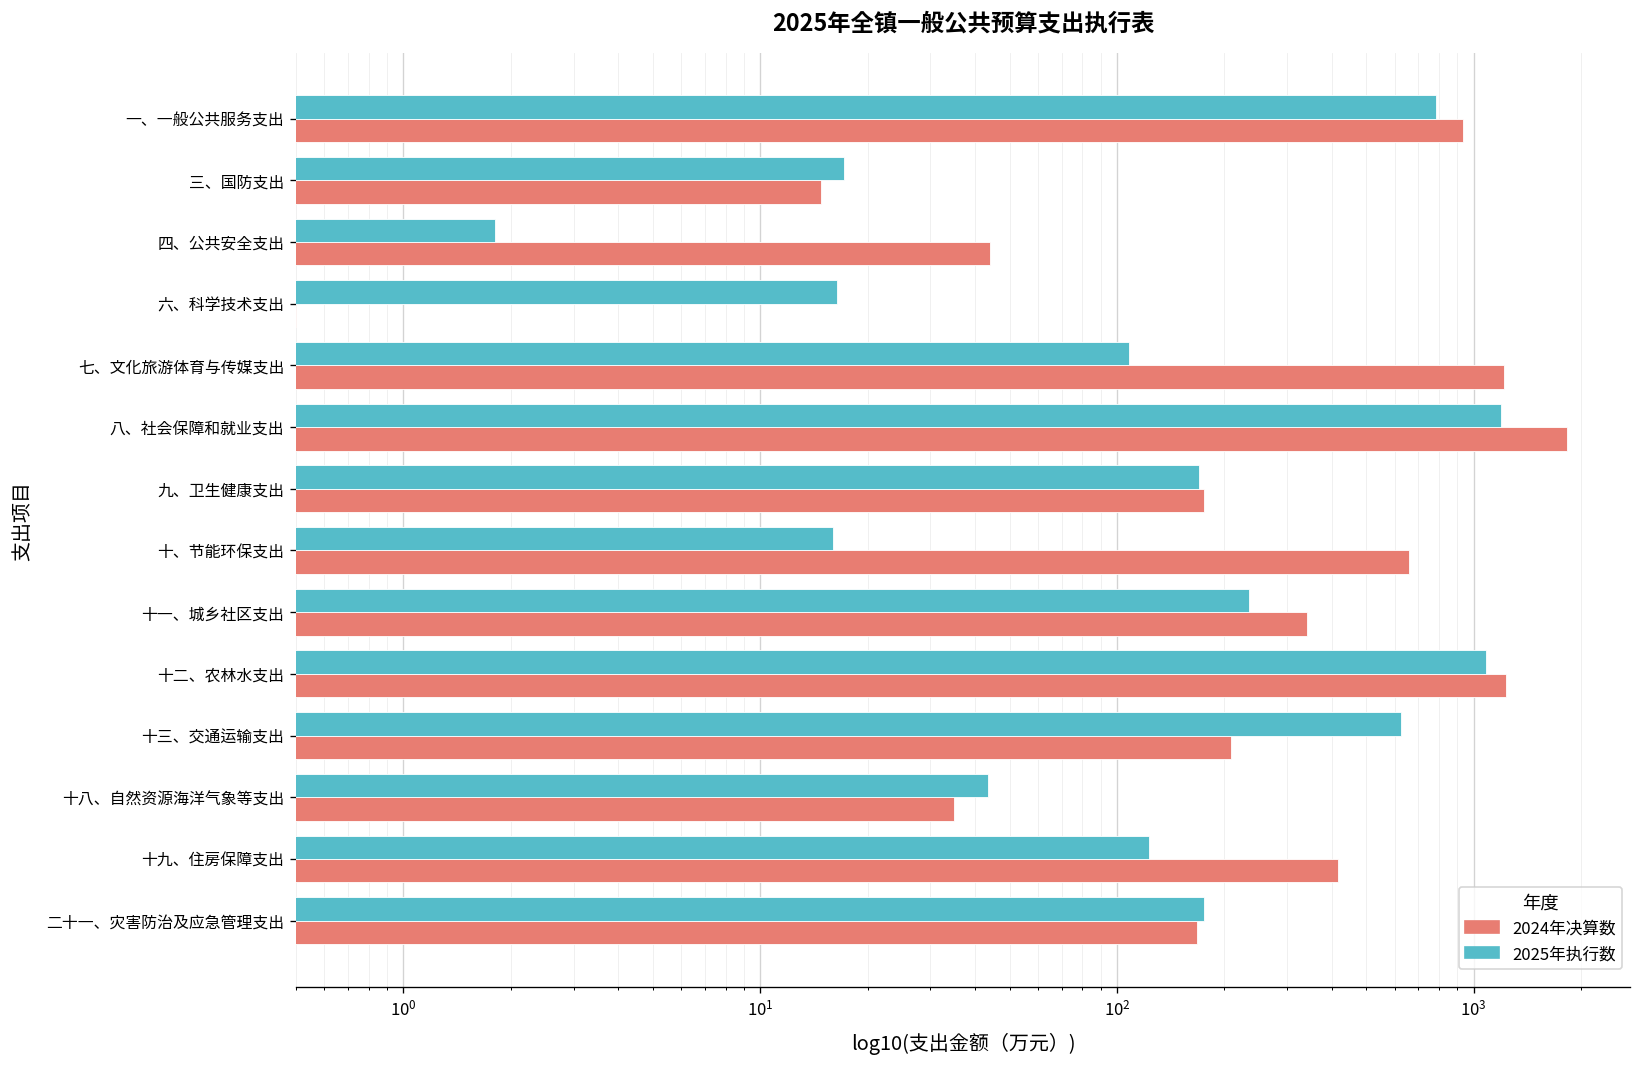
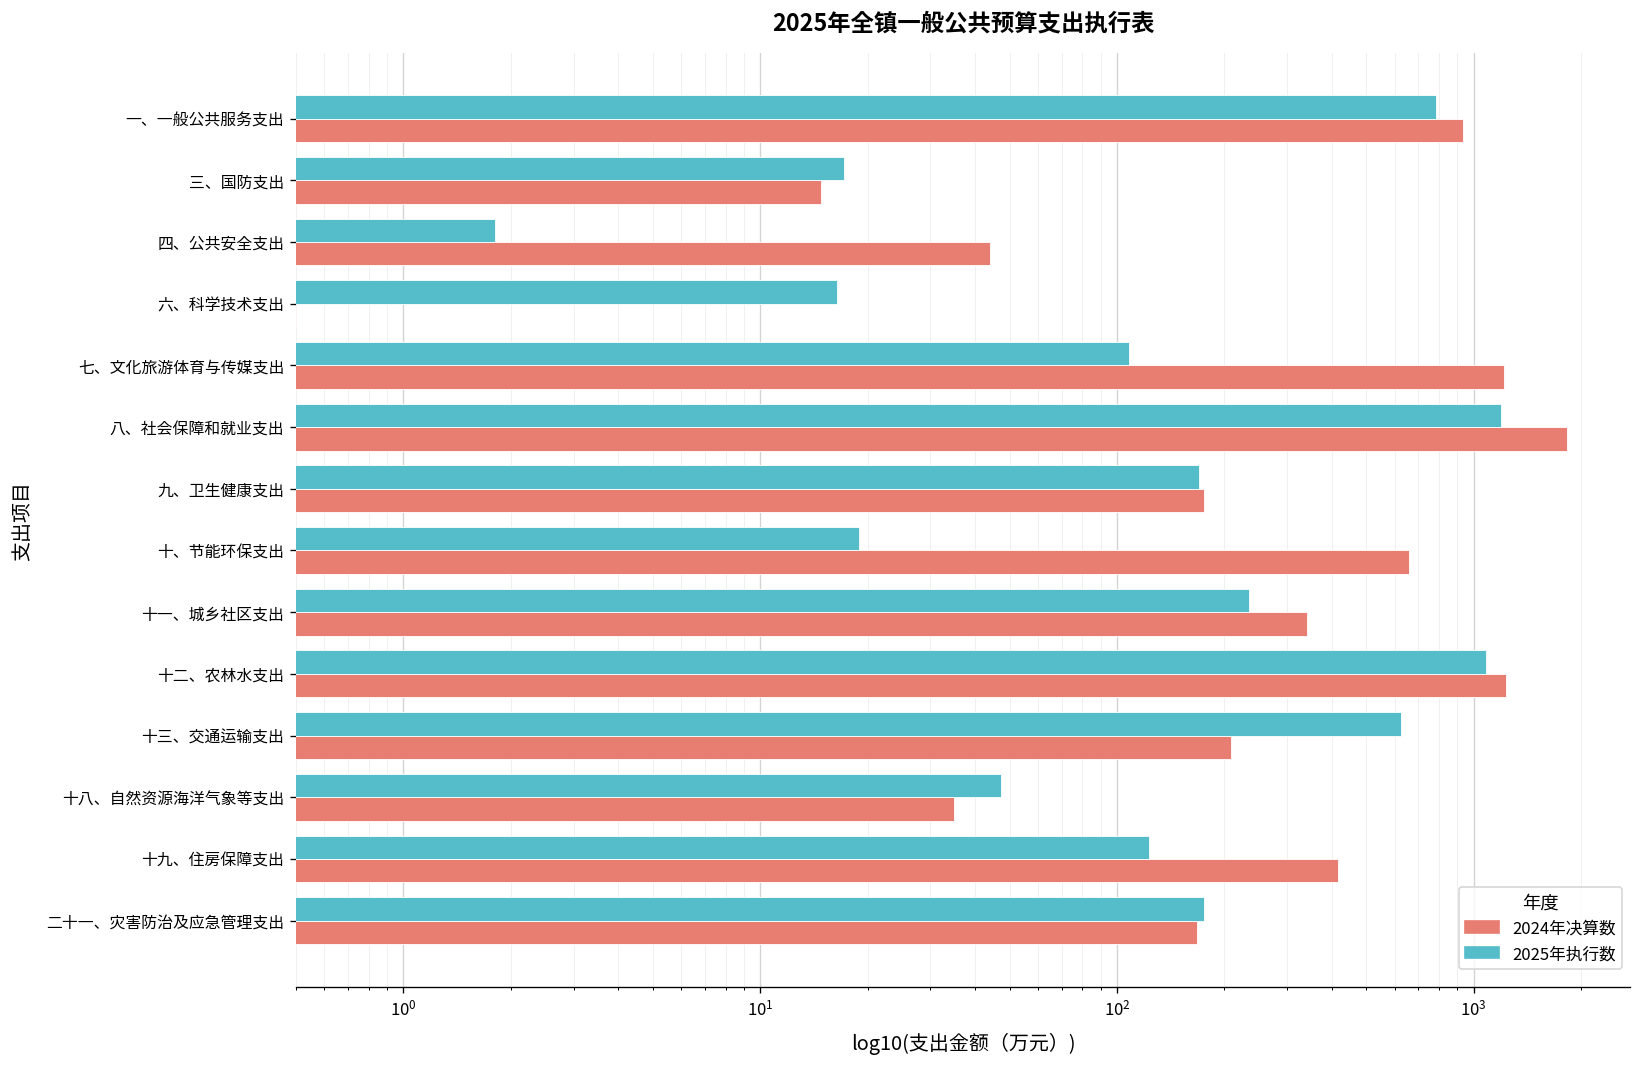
  {
    "2024年决算数": {
      "一、一般公共服务支出": 930,
      "三、国防支出": 15,
      "四、公共安全支出": 44,
      "六、科学技术支出": 0.50,
      "七、文化旅游体育与传媒支出": 1210,
      "八、社会保障和就业支出": 1800,
      "九、卫生健康支出": 180,
      "十、节能环保支出": 660,
      "十一、城乡社区支出": 340,
      "十二、农林水支出": 1230,
      "十三、交通运输支出": 210,
      "十八、自然资源海洋气象等支出": 35,
      "十九、住房保障支出": 420,
      "二十一、灾害防治及应急管理支出": 170
    },
    "2025年执行数": {
      "一、一般公共服务支出": 780,
      "三、国防支出": 17,
      "四、公共安全支出": 1.8,
      "六、科学技术支出": 16,
      "七、文化旅游体育与传媒支出": 108,
      "八、社会保障和就业支出": 1190,
      "九、卫生健康支出": 170,
-     "十、节能环保支出": 16,
+     "十、节能环保支出": 19,
      "十一、城乡社区支出": 230,
      "十二、农林水支出": 1080,
      "十三、交通运输支出": 630,
-     "十八、自然资源海洋气象等支出": 43,
+     "十八、自然资源海洋气象等支出": 47,
      "十九、住房保障支出": 123,
      "二十一、灾害防治及应急管理支出": 180
    }
  }
